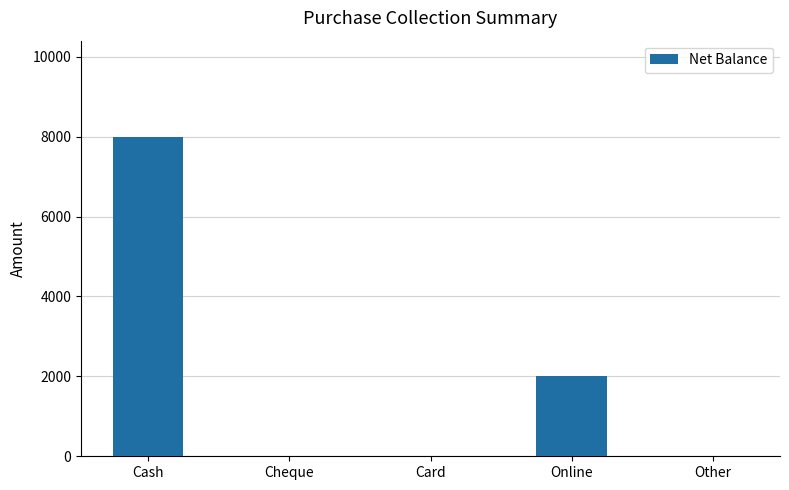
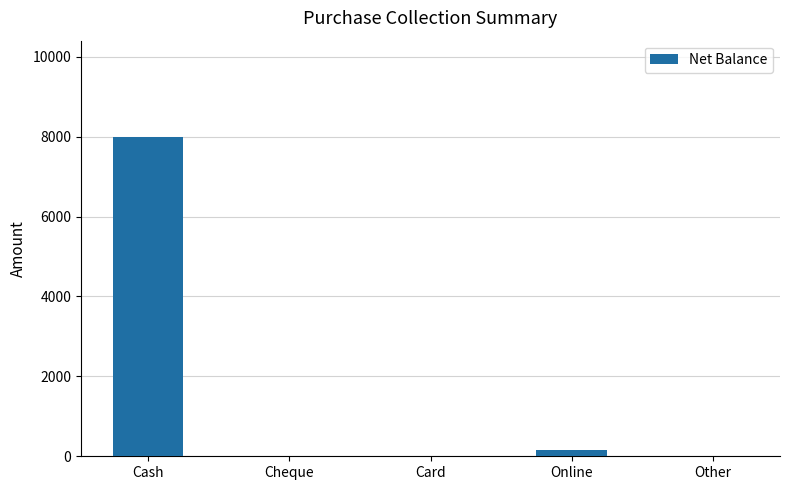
  {
    "Cash": 8000,
    "Cheque": 0,
    "Card": 0,
-   "Online": 2000,
+   "Online": 200,
    "Other": 0
  }
